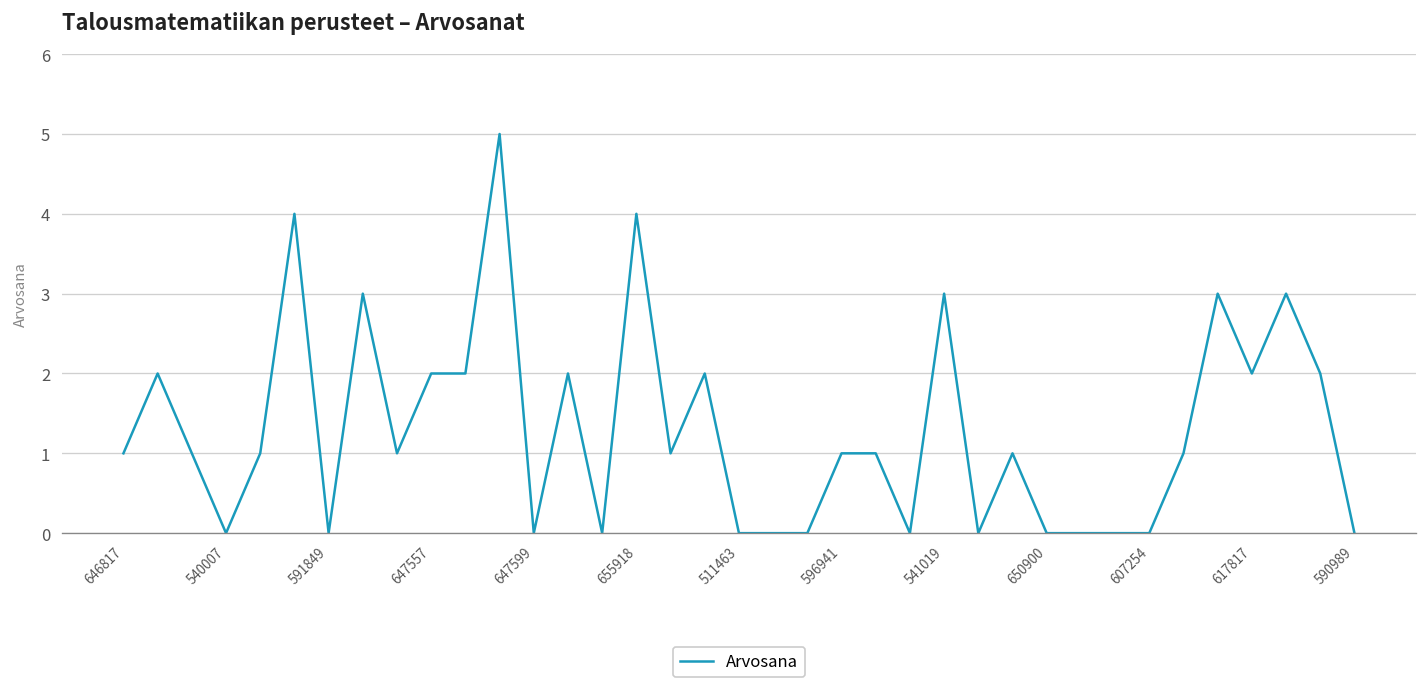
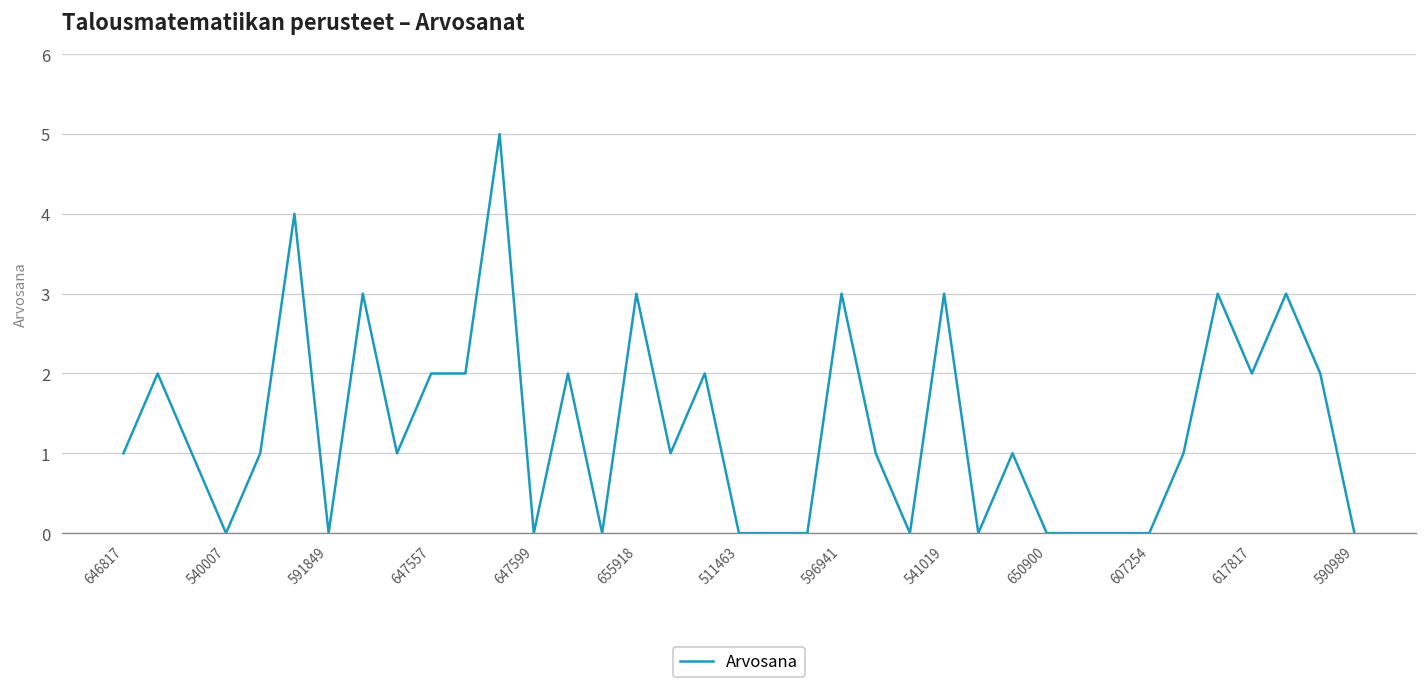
  {
    "646817": 1,
    "540007": 0,
    "591849": 0,
    "647557": 2,
    "647599": 0,
-   "655918": 4,
+   "655918": 3,
    "511463": 0,
-   "596941": 1,
+   "596941": 3,
    "541019": 3,
    "650900": 0,
    "607254": 0,
    "617817": 2,
    "590989": 0
  }
